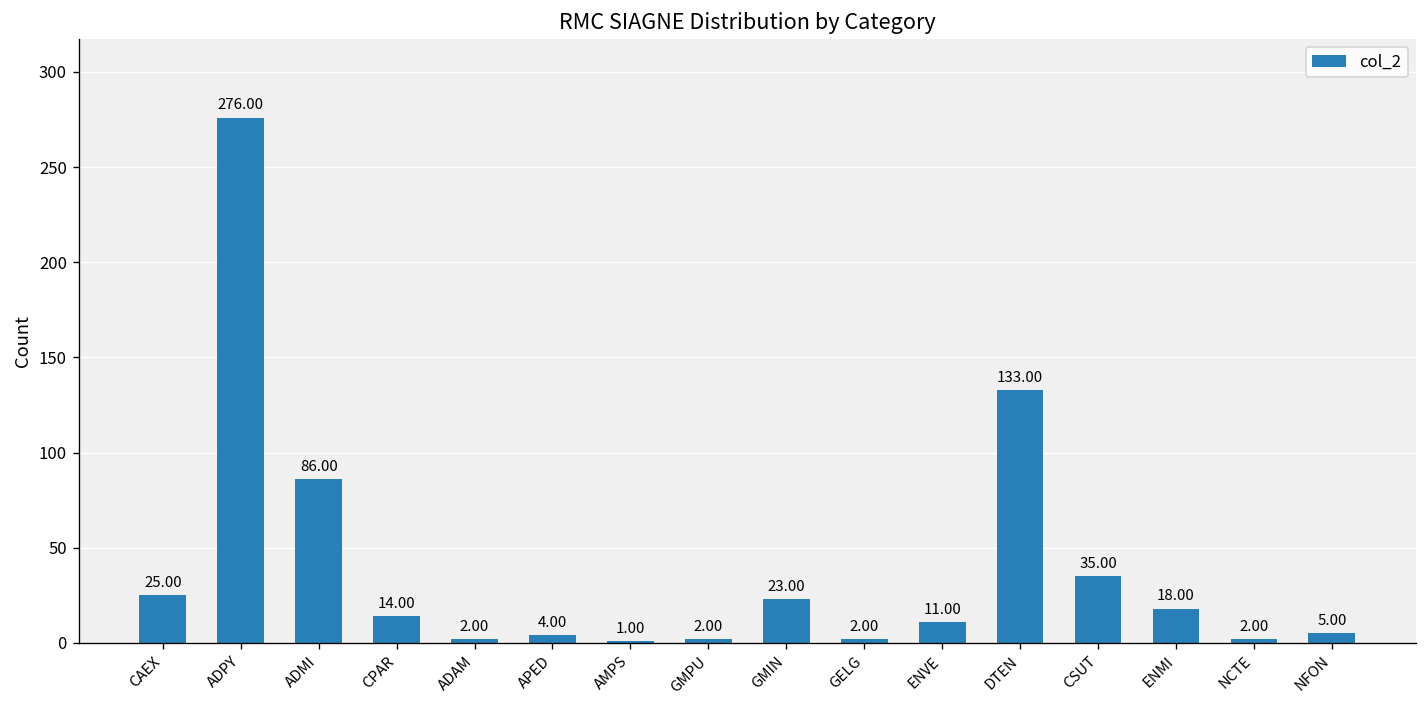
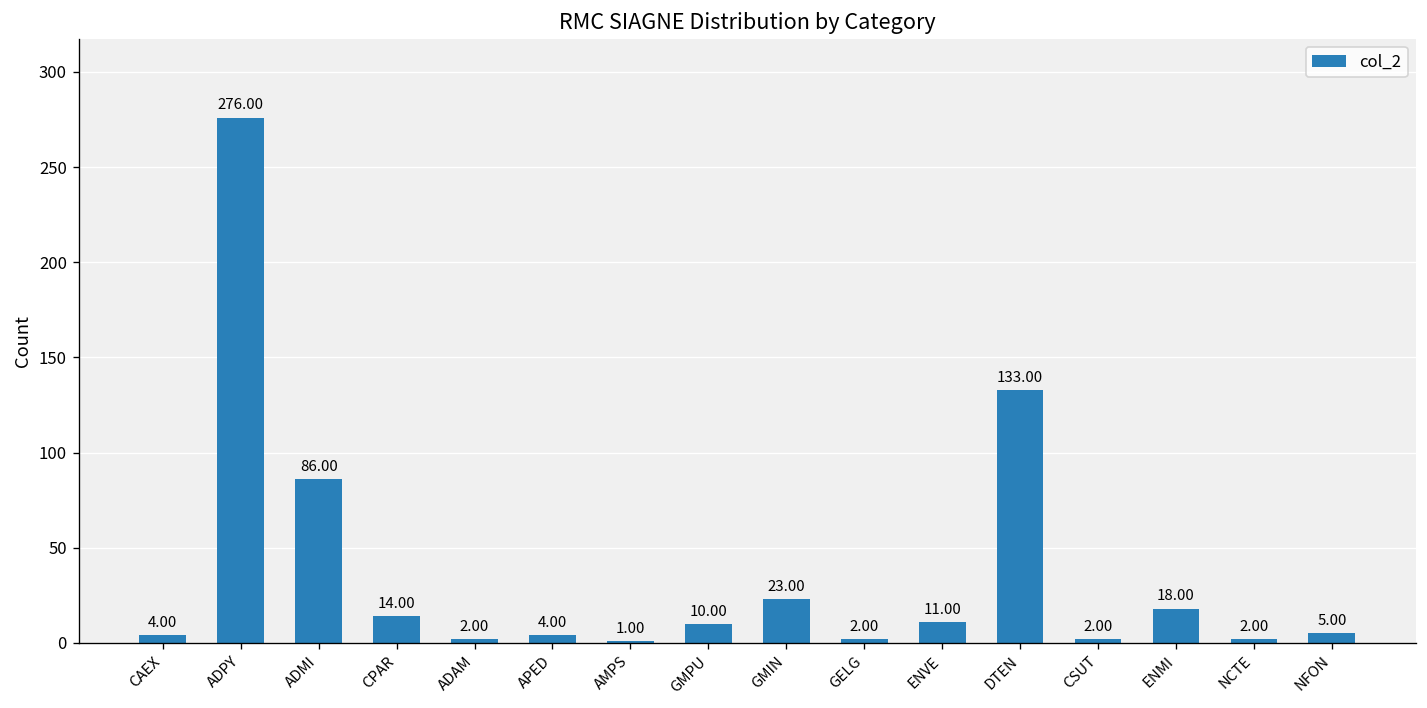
  {
-   "CAEX": 25.00,
+   "CAEX": 4.00,
    "ADPY": 276.00,
    "ADMI": 86.00,
    "CPAR": 14.00,
    "ADAM": 2.00,
    "APED": 4.00,
    "AMPS": 1.00,
-   "GMPU": 2.00,
+   "GMPU": 10.00,
    "GMIN": 23.00,
    "GELG": 2.00,
    "ENVE": 11.00,
    "DTEN": 133.00,
-   "CSUT": 35.00,
+   "CSUT": 2.00,
    "ENMI": 18.00,
    "NCTE": 2.00,
    "NFON": 5.00
  }
